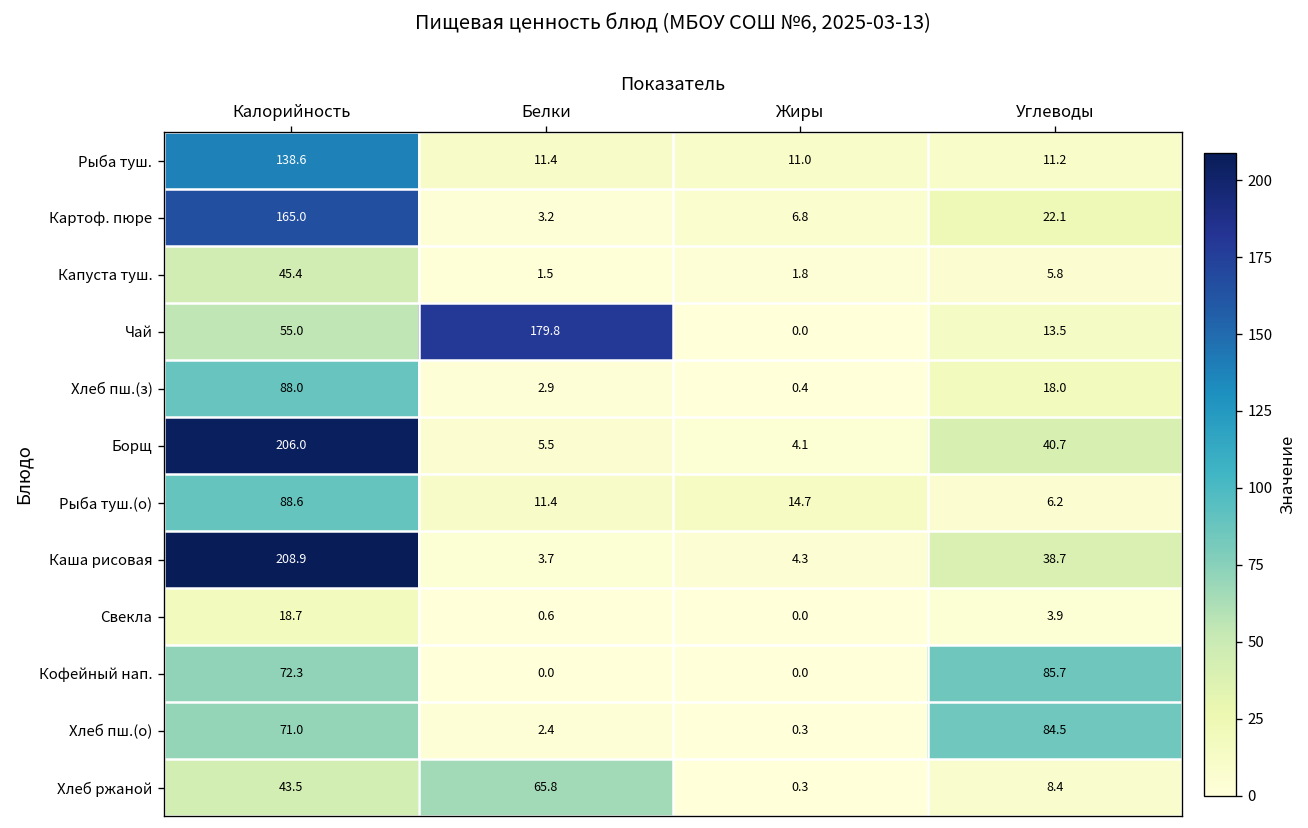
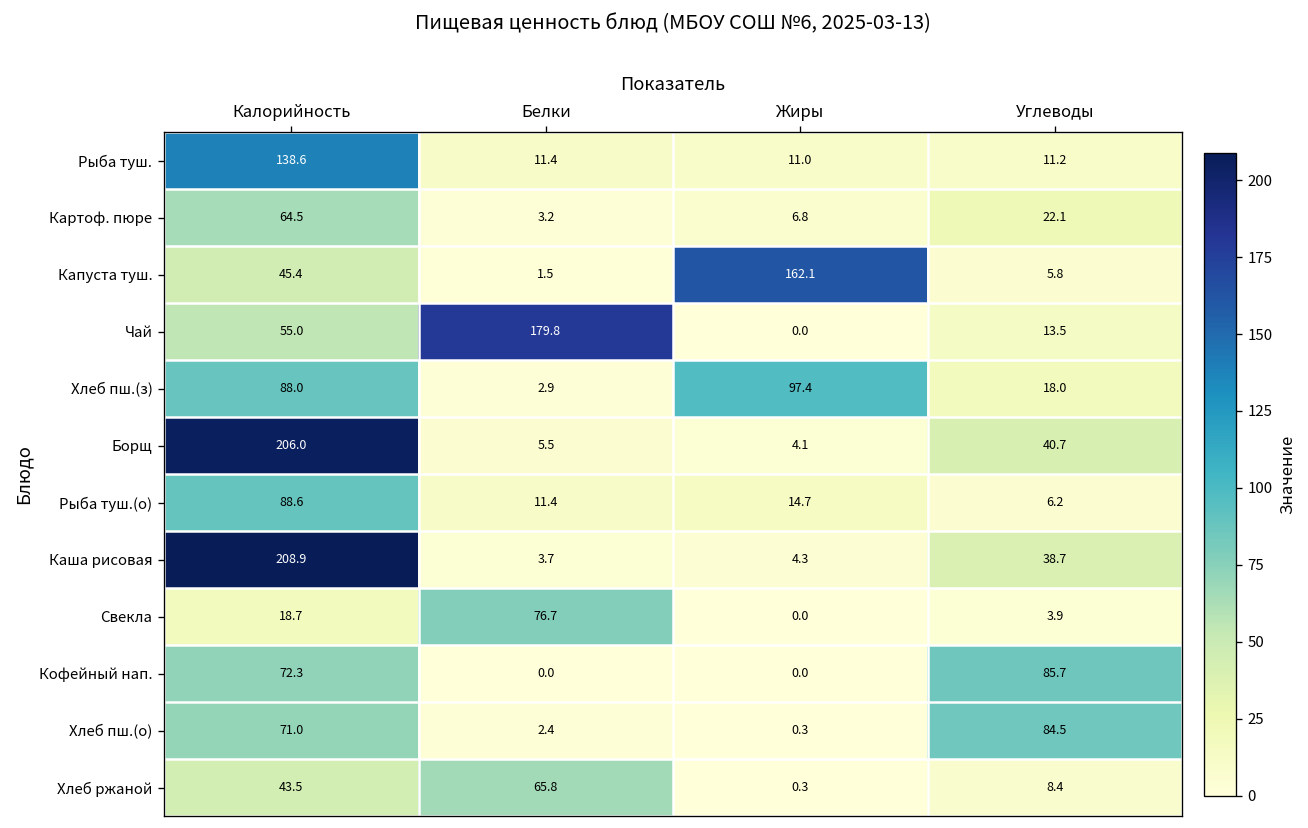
  {
    "Рыба туш.": {
      "Калорийность": 138.6,
      "Белки": 11.4,
      "Жиры": 11.0,
      "Углеводы": 11.2
    },
    "Картоф. пюре": {
-     "Калорийность": 165.0,
+     "Калорийность": 64.5,
      "Белки": 3.2,
      "Жиры": 6.8,
      "Углеводы": 22.1
    },
    "Капуста туш.": {
      "Калорийность": 45.4,
      "Белки": 1.5,
-     "Жиры": 1.8,
+     "Жиры": 162.1,
      "Углеводы": 5.8
    },
    "Чай": {
      "Калорийность": 55.0,
      "Белки": 179.8,
      "Жиры": 0.0,
      "Углеводы": 13.5
    },
    "Хлеб пш.(з)": {
      "Калорийность": 88.0,
      "Белки": 2.9,
-     "Жиры": 0.4,
+     "Жиры": 97.4,
      "Углеводы": 18.0
    },
    "Борщ": {
      "Калорийность": 206.0,
      "Белки": 5.5,
      "Жиры": 4.1,
      "Углеводы": 40.7
    },
    "Рыба туш.(о)": {
      "Калорийность": 88.6,
      "Белки": 11.4,
      "Жиры": 14.7,
      "Углеводы": 6.2
    },
    "Каша рисовая": {
      "Калорийность": 208.9,
      "Белки": 3.7,
      "Жиры": 4.3,
      "Углеводы": 38.7
    },
    "Свекла": {
      "Калорийность": 18.7,
-     "Белки": 0.6,
+     "Белки": 76.7,
      "Жиры": 0.0,
      "Углеводы": 3.9
    },
    "Кофейный нап.": {
      "Калорийность": 72.3,
      "Белки": 0.0,
      "Жиры": 0.0,
      "Углеводы": 85.7
    },
    "Хлеб пш.(о)": {
      "Калорийность": 71.0,
      "Белки": 2.4,
      "Жиры": 0.3,
      "Углеводы": 84.5
    },
    "Хлеб ржаной": {
      "Калорийность": 43.5,
      "Белки": 65.8,
      "Жиры": 0.3,
      "Углеводы": 8.4
    }
  }
